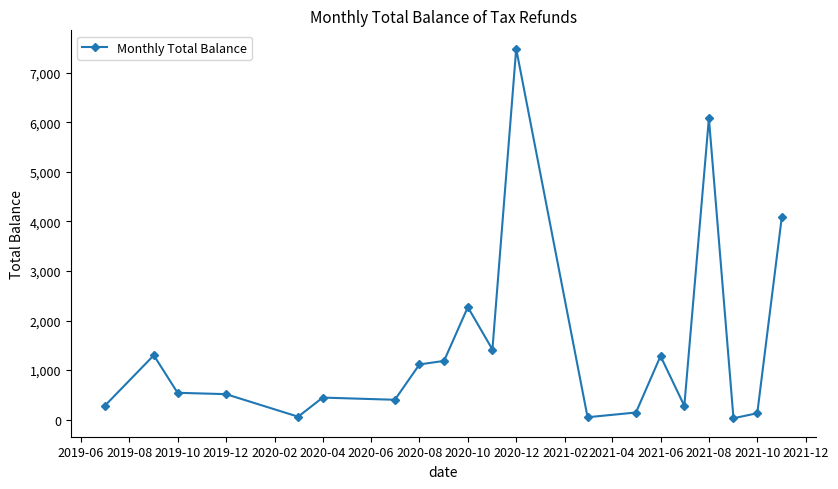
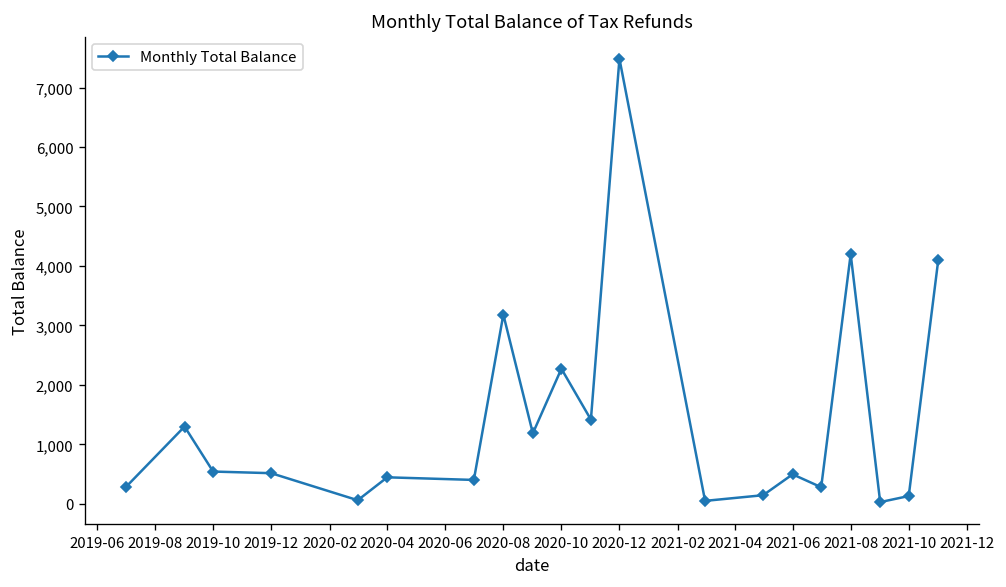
  {
    "2019-10": "500",
    "2019-12": "500",
    "2020-04": "400",
-   "2020-08": "1,100",
+   "2020-08": "3,200",
    "2020-10": "2,300",
    "2020-12": "7,500",
-   "2021-06": "1,300",
-   "2021-08": "6,100",
+   "2021-06": "500",
+   "2021-08": "4,200",
    "2021-10": "100"
  }
